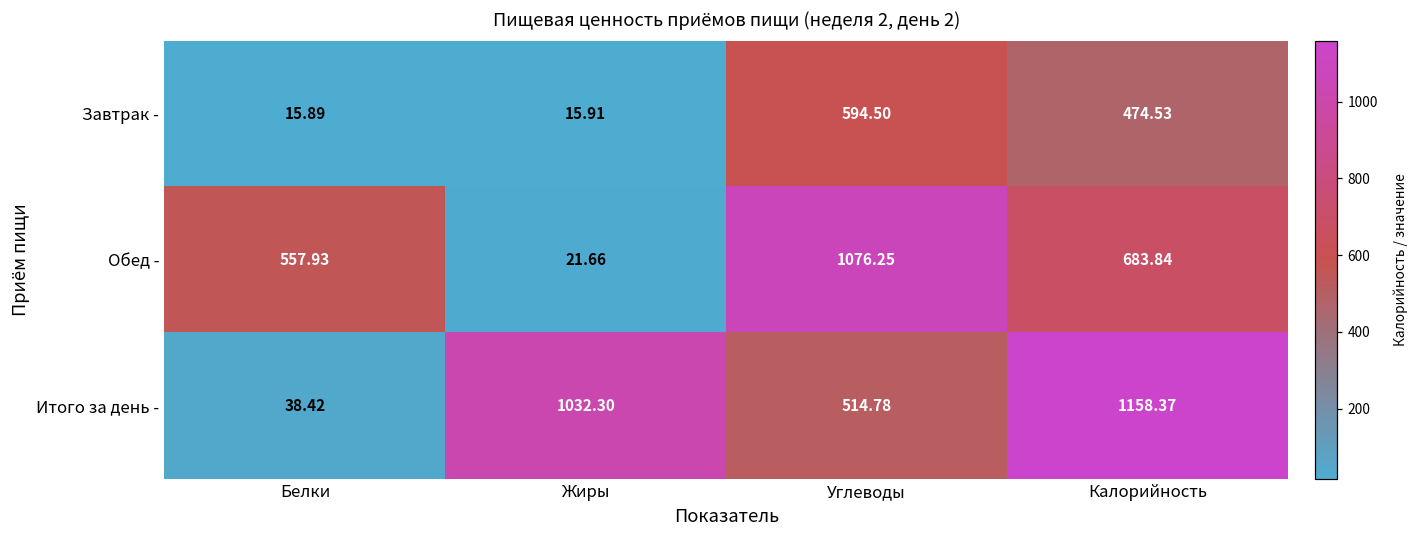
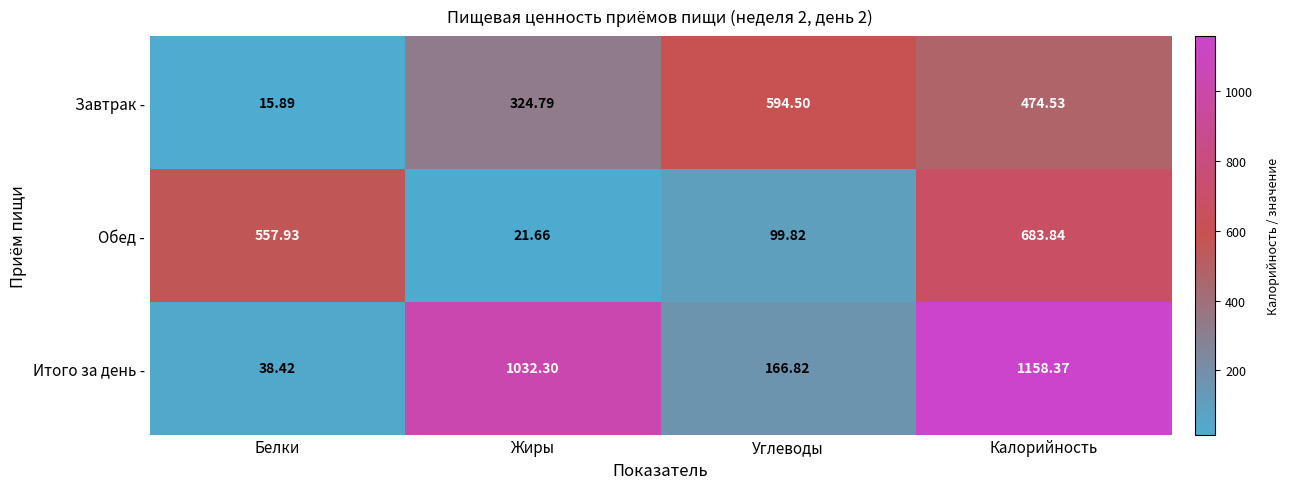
  {
    "Завтрак -": {
      "Белки": 15.89,
-     "Жиры": 15.91,
+     "Жиры": 324.79,
      "Углеводы": 594.50,
      "Калорийность": 474.53
    },
    "Обед -": {
      "Белки": 557.93,
      "Жиры": 21.66,
-     "Углеводы": 1076.25,
+     "Углеводы": 99.82,
      "Калорийность": 683.84
    },
    "Итого за день -": {
      "Белки": 38.42,
      "Жиры": 1032.30,
-     "Углеводы": 514.78,
+     "Углеводы": 166.82,
      "Калорийность": 1158.37
    }
  }
